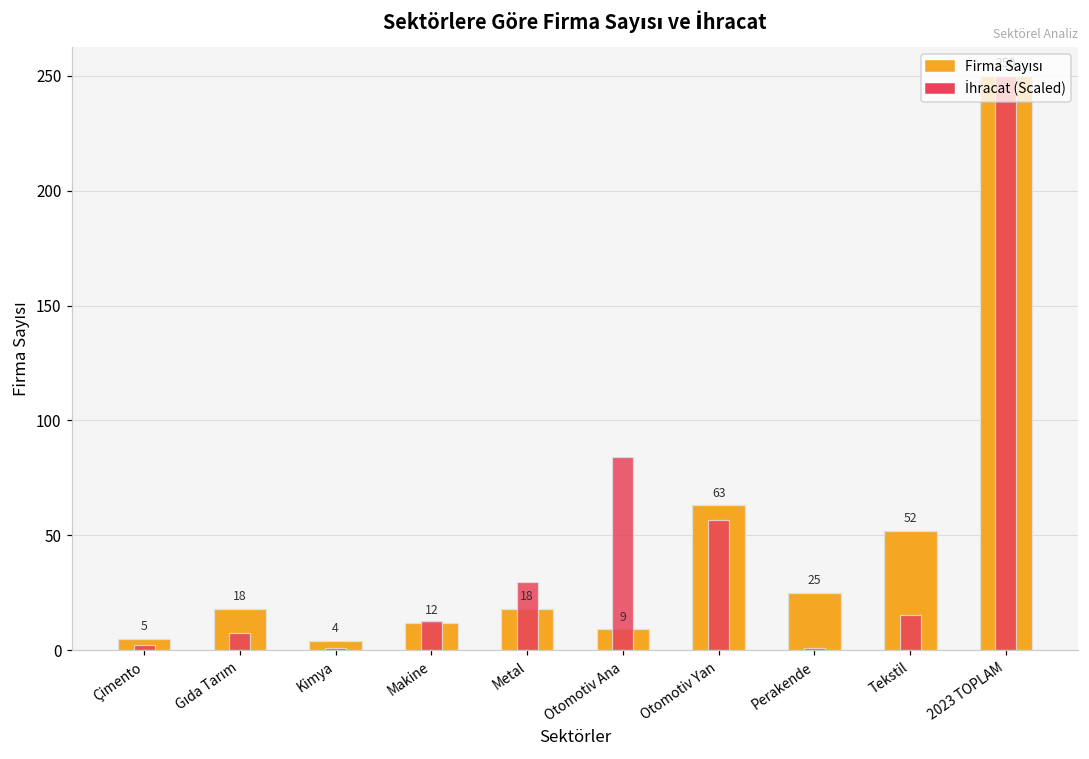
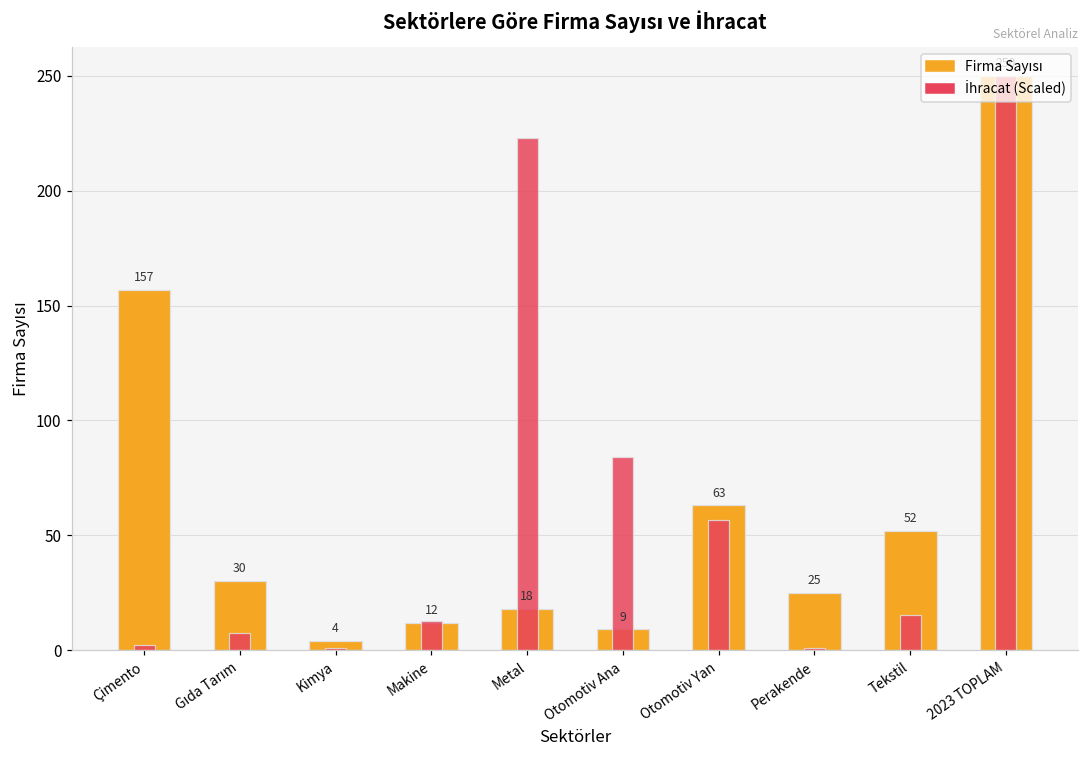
  {
    "Firma Sayısı": {
-     "Çimento": 5,
-     "Gıda Tarım": 18,
+     "Çimento": 157,
+     "Gıda Tarım": 30,
      "Kimya": 4,
      "Makine": 12,
      "Otomotiv Yan": 63,
      "Perakende": 25,
      "Tekstil": 52
    },
    "İhracat (Scaled)": {
-     "Metal": 30
+     "Metal": 223
    }
  }
